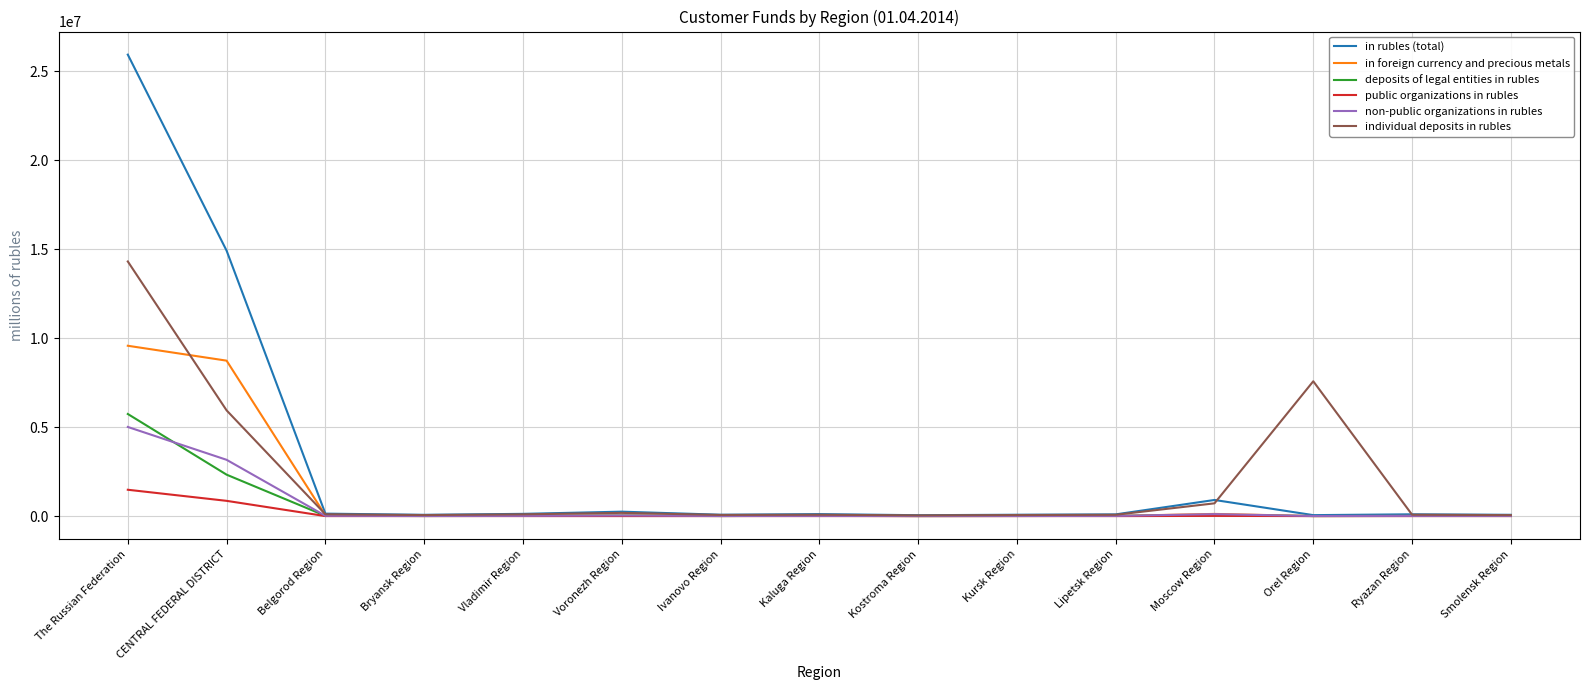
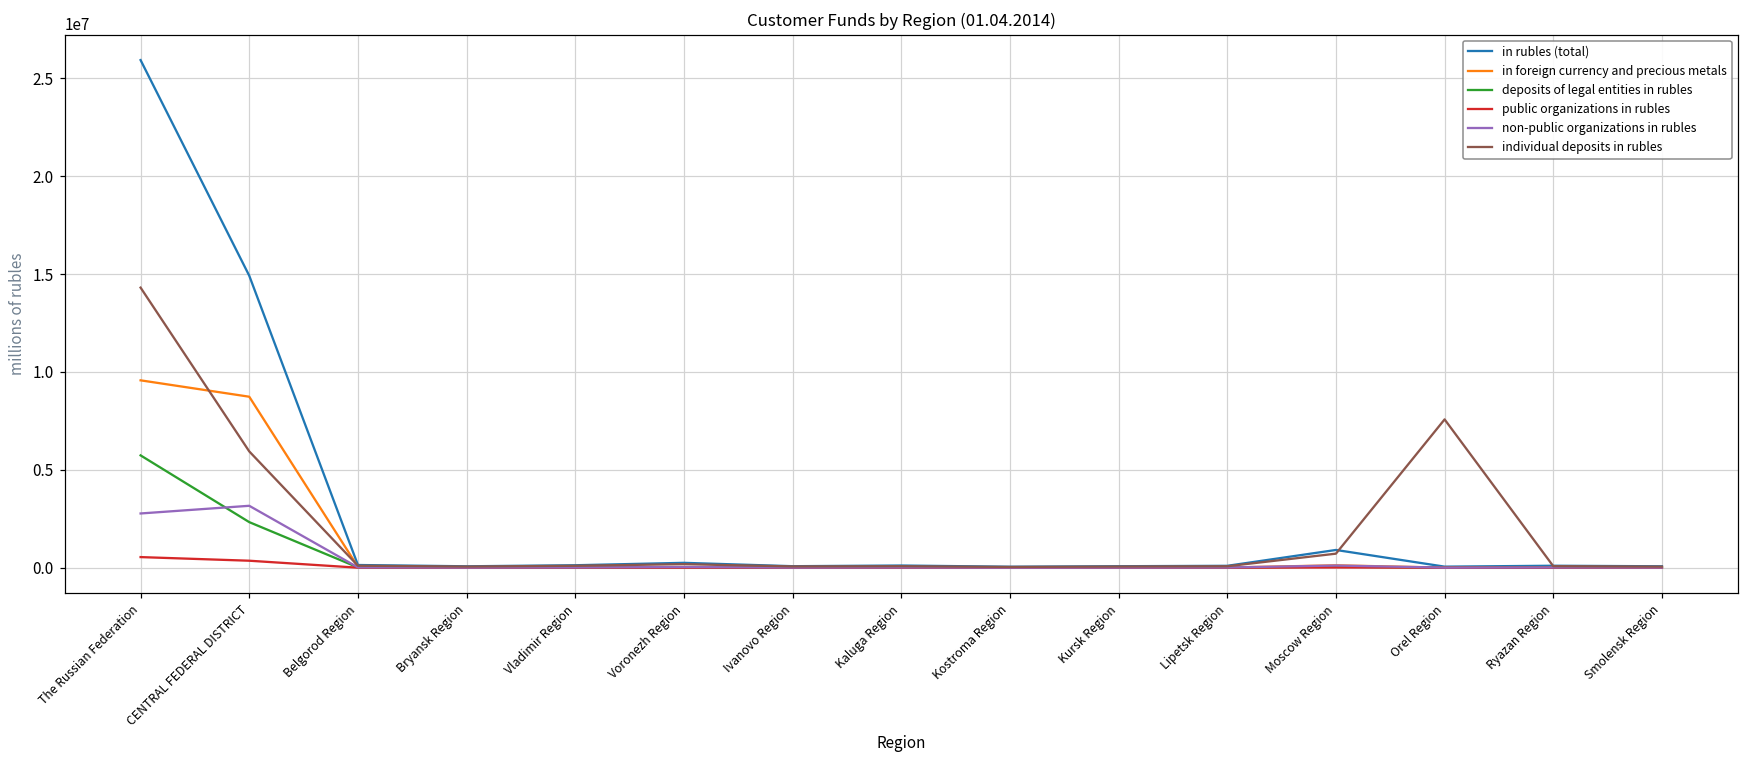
  {
    "in rubles (total)": {
      "The Russian Federation": 25900000,
      "CENTRAL FEDERAL DISTRICT": 14900000,
      "Moscow Region": 900000
    },
    "in foreign currency and precious metals": {
      "The Russian Federation": 9600000,
      "CENTRAL FEDERAL DISTRICT": 8700000
    },
    "deposits of legal entities in rubles": {
      "The Russian Federation": 5700000,
      "CENTRAL FEDERAL DISTRICT": 2300000
    },
    "public organizations in rubles": {
-     "The Russian Federation": 1500000,
-     "CENTRAL FEDERAL DISTRICT": 900000
+     "The Russian Federation": 500000,
+     "CENTRAL FEDERAL DISTRICT": 400000
    },
    "non-public organizations in rubles": {
-     "The Russian Federation": 5000000,
+     "The Russian Federation": 2800000,
      "CENTRAL FEDERAL DISTRICT": 3200000
    },
    "individual deposits in rubles": {
      "The Russian Federation": 14300000,
      "CENTRAL FEDERAL DISTRICT": 5900000,
      "Moscow Region": 700000,
      "Orel Region": 7600000
    }
  }
